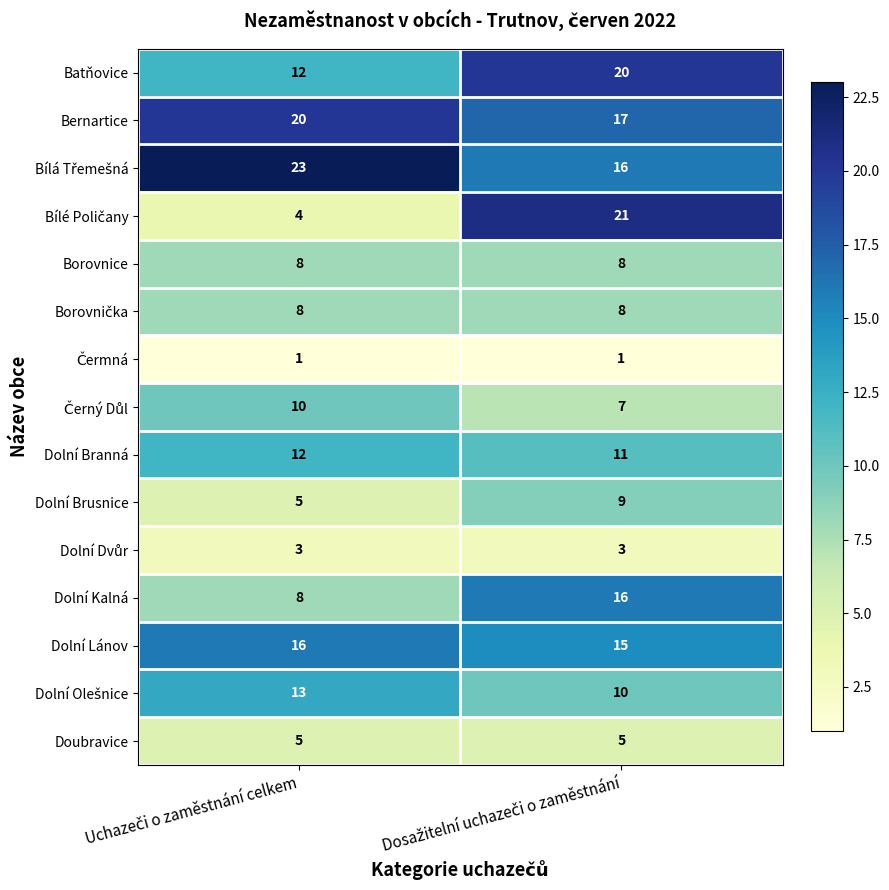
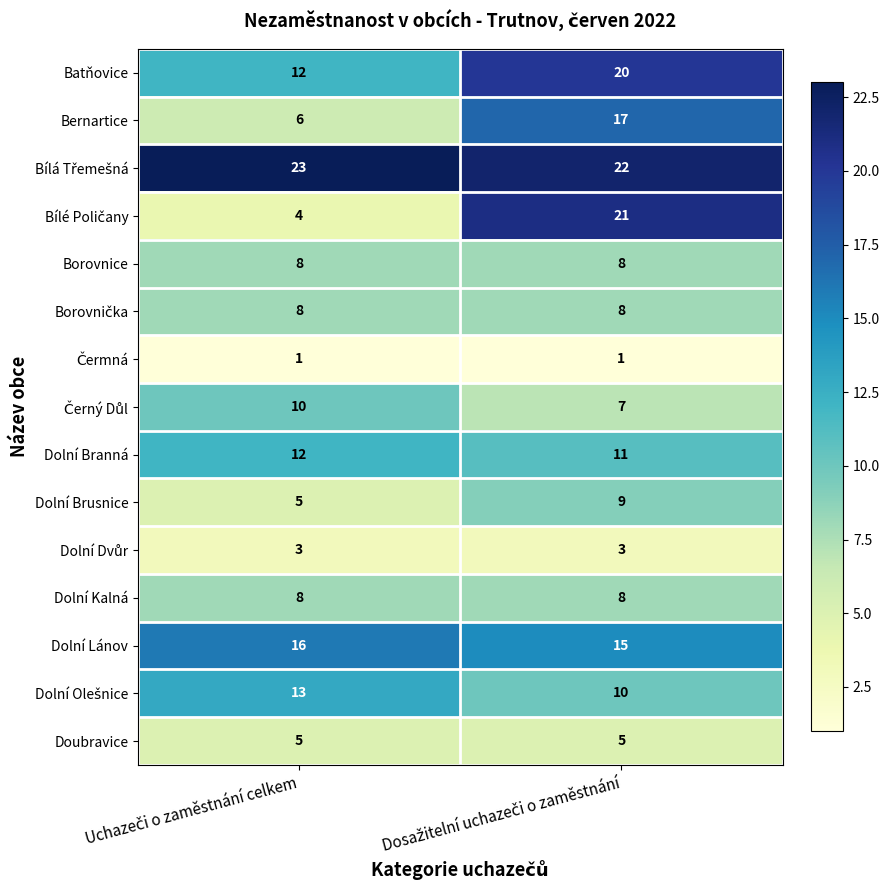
  {
    "Batňovice": {
      "Uchazeči o zaměstnání celkem": 12,
      "Dosažitelní uchazeči o zaměstnání": 20
    },
    "Bernartice": {
-     "Uchazeči o zaměstnání celkem": 20,
+     "Uchazeči o zaměstnání celkem": 6,
      "Dosažitelní uchazeči o zaměstnání": 17
    },
    "Bílá Třemešná": {
      "Uchazeči o zaměstnání celkem": 23,
-     "Dosažitelní uchazeči o zaměstnání": 16
+     "Dosažitelní uchazeči o zaměstnání": 22
    },
    "Bílé Poličany": {
      "Uchazeči o zaměstnání celkem": 4,
      "Dosažitelní uchazeči o zaměstnání": 21
    },
    "Borovnice": {
      "Uchazeči o zaměstnání celkem": 8,
      "Dosažitelní uchazeči o zaměstnání": 8
    },
    "Borovnička": {
      "Uchazeči o zaměstnání celkem": 8,
      "Dosažitelní uchazeči o zaměstnání": 8
    },
    "Čermná": {
      "Uchazeči o zaměstnání celkem": 1,
      "Dosažitelní uchazeči o zaměstnání": 1
    },
    "Černý Důl": {
      "Uchazeči o zaměstnání celkem": 10,
      "Dosažitelní uchazeči o zaměstnání": 7
    },
    "Dolní Branná": {
      "Uchazeči o zaměstnání celkem": 12,
      "Dosažitelní uchazeči o zaměstnání": 11
    },
    "Dolní Brusnice": {
      "Uchazeči o zaměstnání celkem": 5,
      "Dosažitelní uchazeči o zaměstnání": 9
    },
    "Dolní Dvůr": {
      "Uchazeči o zaměstnání celkem": 3,
      "Dosažitelní uchazeči o zaměstnání": 3
    },
    "Dolní Kalná": {
      "Uchazeči o zaměstnání celkem": 8,
-     "Dosažitelní uchazeči o zaměstnání": 16
+     "Dosažitelní uchazeči o zaměstnání": 8
    },
    "Dolní Lánov": {
      "Uchazeči o zaměstnání celkem": 16,
      "Dosažitelní uchazeči o zaměstnání": 15
    },
    "Dolní Olešnice": {
      "Uchazeči o zaměstnání celkem": 13,
      "Dosažitelní uchazeči o zaměstnání": 10
    },
    "Doubravice": {
      "Uchazeči o zaměstnání celkem": 5,
      "Dosažitelní uchazeči o zaměstnání": 5
    }
  }
